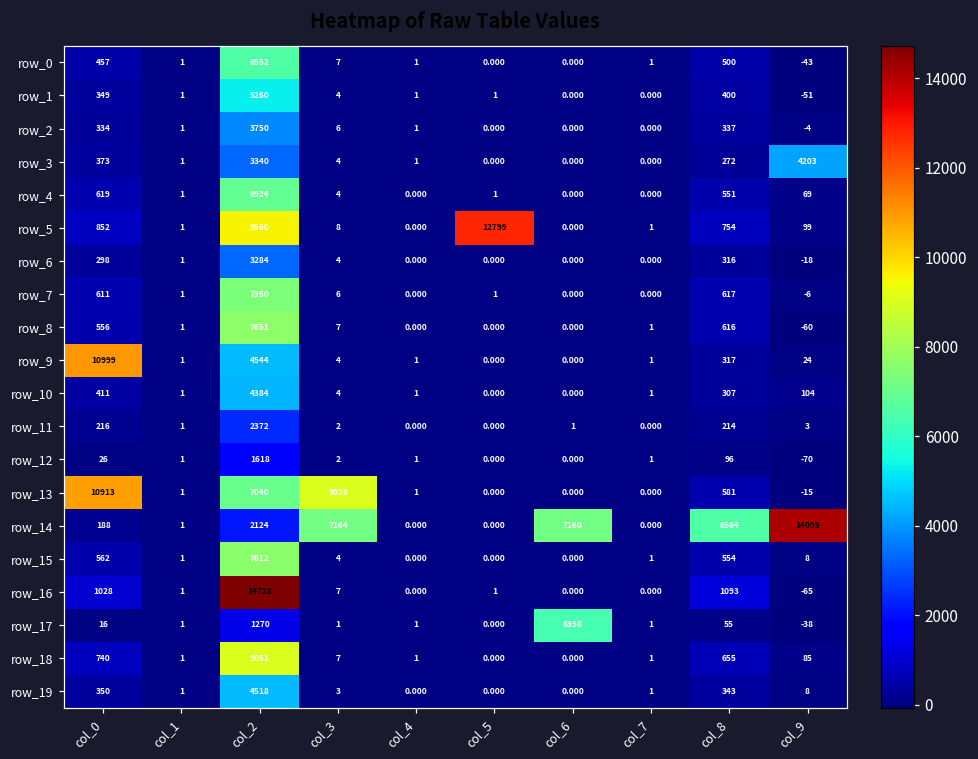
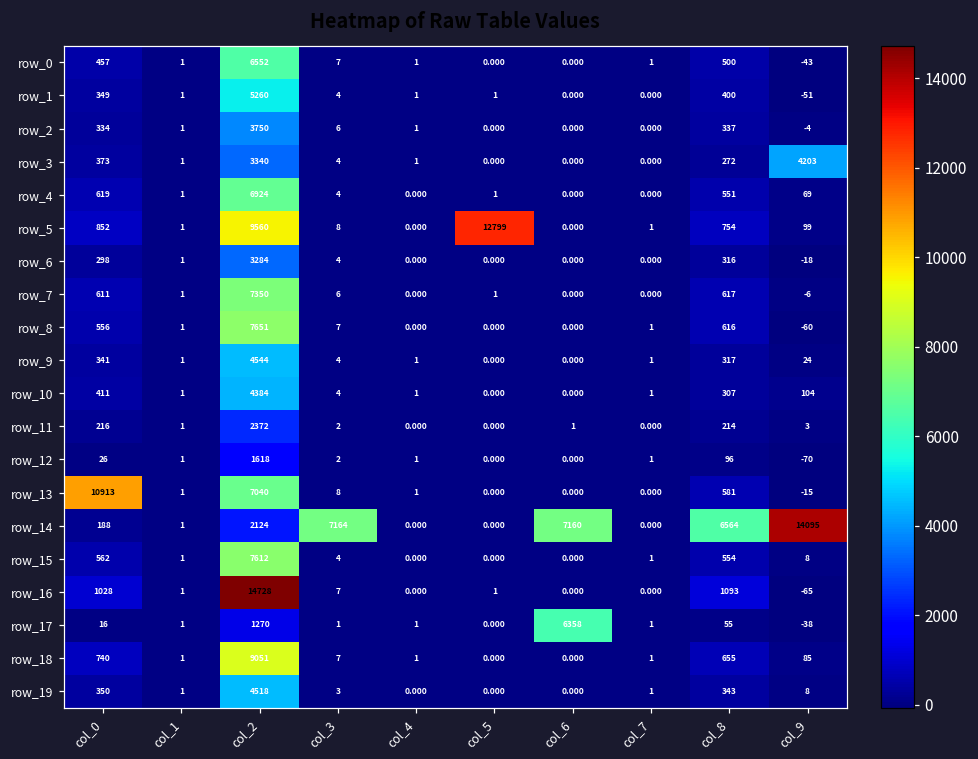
  {
    "row_0": {
      "col_0": 457,
      "col_1": 1,
      "col_2": 6552,
      "col_3": 7,
      "col_4": 1,
      "col_5": 0.000,
      "col_6": 0.000,
      "col_7": 1,
      "col_8": 500,
      "col_9": -43
    },
    "row_1": {
      "col_0": 349,
      "col_1": 1,
      "col_2": 5260,
      "col_3": 4,
      "col_4": 1,
      "col_5": 1,
      "col_6": 0.000,
      "col_7": 0.000,
      "col_8": 400,
      "col_9": -51
    },
    "row_2": {
      "col_0": 334,
      "col_1": 1,
      "col_2": 3750,
      "col_3": 6,
      "col_4": 1,
      "col_5": 0.000,
      "col_6": 0.000,
      "col_7": 0.000,
      "col_8": 337,
      "col_9": -4
    },
    "row_3": {
      "col_0": 373,
      "col_1": 1,
      "col_2": 3340,
      "col_3": 4,
      "col_4": 1,
      "col_5": 0.000,
      "col_6": 0.000,
      "col_7": 0.000,
      "col_8": 272,
      "col_9": 4203
    },
    "row_4": {
      "col_0": 619,
      "col_1": 1,
      "col_2": 6924,
      "col_3": 4,
      "col_4": 0.000,
      "col_5": 1,
      "col_6": 0.000,
      "col_7": 0.000,
      "col_8": 551,
      "col_9": 69
    },
    "row_5": {
      "col_0": 852,
      "col_1": 1,
      "col_2": 9560,
      "col_3": 8,
      "col_4": 0.000,
      "col_5": 12799,
      "col_6": 0.000,
      "col_7": 1,
      "col_8": 754,
      "col_9": 99
    },
    "row_6": {
      "col_0": 298,
      "col_1": 1,
      "col_2": 3284,
      "col_3": 4,
      "col_4": 0.000,
      "col_5": 0.000,
      "col_6": 0.000,
      "col_7": 0.000,
      "col_8": 316,
      "col_9": -18
    },
    "row_7": {
      "col_0": 611,
      "col_1": 1,
      "col_2": 7350,
      "col_3": 6,
      "col_4": 0.000,
      "col_5": 1,
      "col_6": 0.000,
      "col_7": 0.000,
      "col_8": 617,
      "col_9": -6
    },
    "row_8": {
      "col_0": 556,
      "col_1": 1,
      "col_2": 7651,
      "col_3": 7,
      "col_4": 0.000,
      "col_5": 0.000,
      "col_6": 0.000,
      "col_7": 1,
      "col_8": 616,
      "col_9": -60
    },
    "row_9": {
-     "col_0": 10999,
+     "col_0": 341,
      "col_1": 1,
      "col_2": 4544,
      "col_3": 4,
      "col_4": 1,
      "col_5": 0.000,
      "col_6": 0.000,
      "col_7": 1,
      "col_8": 317,
      "col_9": 24
    },
    "row_10": {
      "col_0": 411,
      "col_1": 1,
      "col_2": 4384,
      "col_3": 4,
      "col_4": 1,
      "col_5": 0.000,
      "col_6": 0.000,
      "col_7": 1,
      "col_8": 307,
      "col_9": 104
    },
    "row_11": {
      "col_0": 216,
      "col_1": 1,
      "col_2": 2372,
      "col_3": 2,
      "col_4": 0.000,
      "col_5": 0.000,
      "col_6": 1,
      "col_7": 0.000,
      "col_8": 214,
      "col_9": 3
    },
    "row_12": {
      "col_0": 26,
      "col_1": 1,
      "col_2": 1618,
      "col_3": 2,
      "col_4": 1,
      "col_5": 0.000,
      "col_6": 0.000,
      "col_7": 1,
      "col_8": 96,
      "col_9": -70
    },
    "row_13": {
      "col_0": 10913,
      "col_1": 1,
      "col_2": 7040,
-     "col_3": 9026,
+     "col_3": 8,
      "col_4": 1,
      "col_5": 0.000,
      "col_6": 0.000,
      "col_7": 0.000,
      "col_8": 581,
      "col_9": -15
    },
    "row_14": {
      "col_0": 188,
      "col_1": 1,
      "col_2": 2124,
      "col_3": 7164,
      "col_4": 0.000,
      "col_5": 0.000,
      "col_6": 7160,
      "col_7": 0.000,
      "col_8": 6564,
      "col_9": 14095
    },
    "row_15": {
      "col_0": 562,
      "col_1": 1,
      "col_2": 7612,
      "col_3": 4,
      "col_4": 0.000,
      "col_5": 0.000,
      "col_6": 0.000,
      "col_7": 1,
      "col_8": 554,
      "col_9": 8
    },
    "row_16": {
      "col_0": 1028,
      "col_1": 1,
      "col_2": 14728,
      "col_3": 7,
      "col_4": 0.000,
      "col_5": 1,
      "col_6": 0.000,
      "col_7": 0.000,
      "col_8": 1093,
      "col_9": -65
    },
    "row_17": {
      "col_0": 16,
      "col_1": 1,
      "col_2": 1270,
      "col_3": 1,
      "col_4": 1,
      "col_5": 0.000,
      "col_6": 6358,
      "col_7": 1,
      "col_8": 55,
      "col_9": -38
    },
    "row_18": {
      "col_0": 740,
      "col_1": 1,
      "col_2": 9051,
      "col_3": 7,
      "col_4": 1,
      "col_5": 0.000,
      "col_6": 0.000,
      "col_7": 1,
      "col_8": 655,
      "col_9": 85
    },
    "row_19": {
      "col_0": 350,
      "col_1": 1,
      "col_2": 4518,
      "col_3": 3,
      "col_4": 0.000,
      "col_5": 0.000,
      "col_6": 0.000,
      "col_7": 1,
      "col_8": 343,
      "col_9": 8
    }
  }
